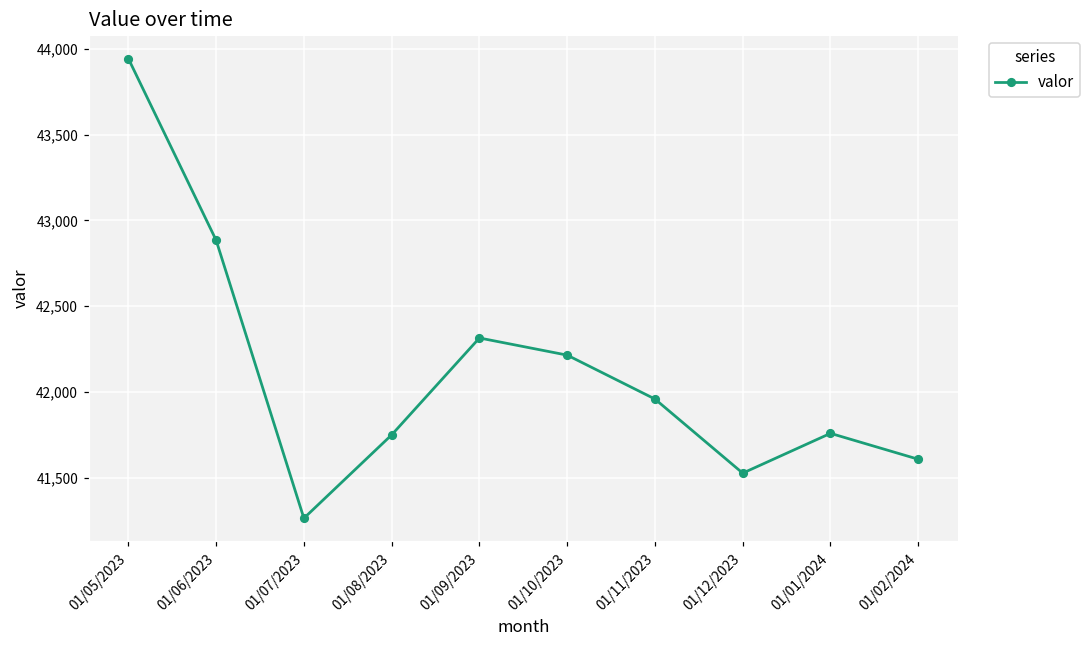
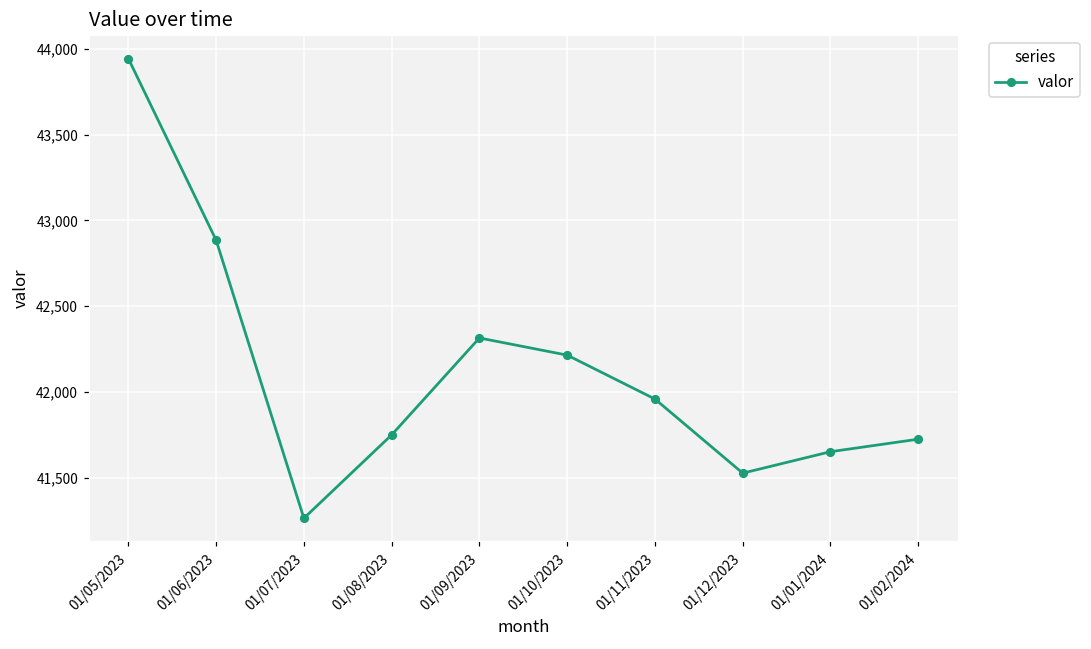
  {
    "01/05/2023": "43,940",
    "01/06/2023": "42,880",
    "01/07/2023": "41,260",
    "01/08/2023": "41,750",
    "01/09/2023": "42,310",
    "01/10/2023": "42,210",
    "01/11/2023": "41,960",
    "01/12/2023": "41,530",
-   "01/01/2024": "41,760",
-   "01/02/2024": "41,610"
+   "01/01/2024": "41,650",
+   "01/02/2024": "41,720"
  }
